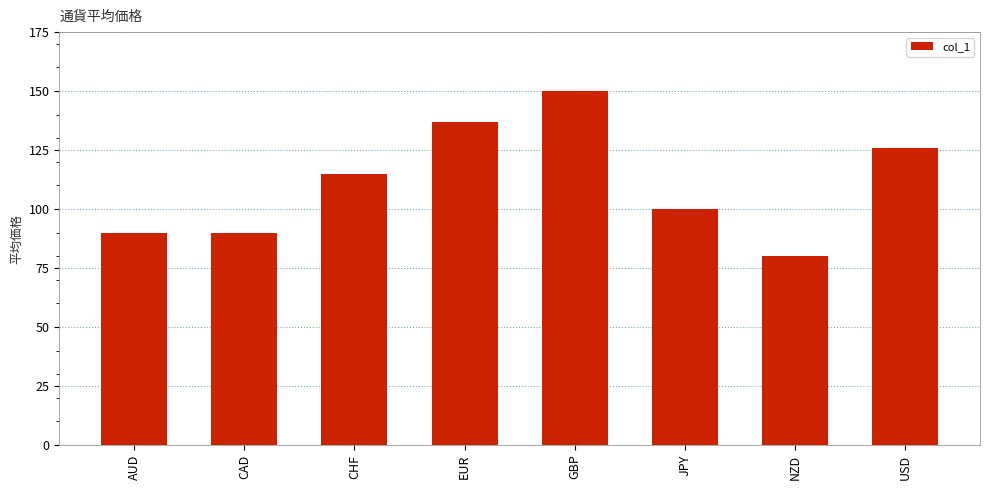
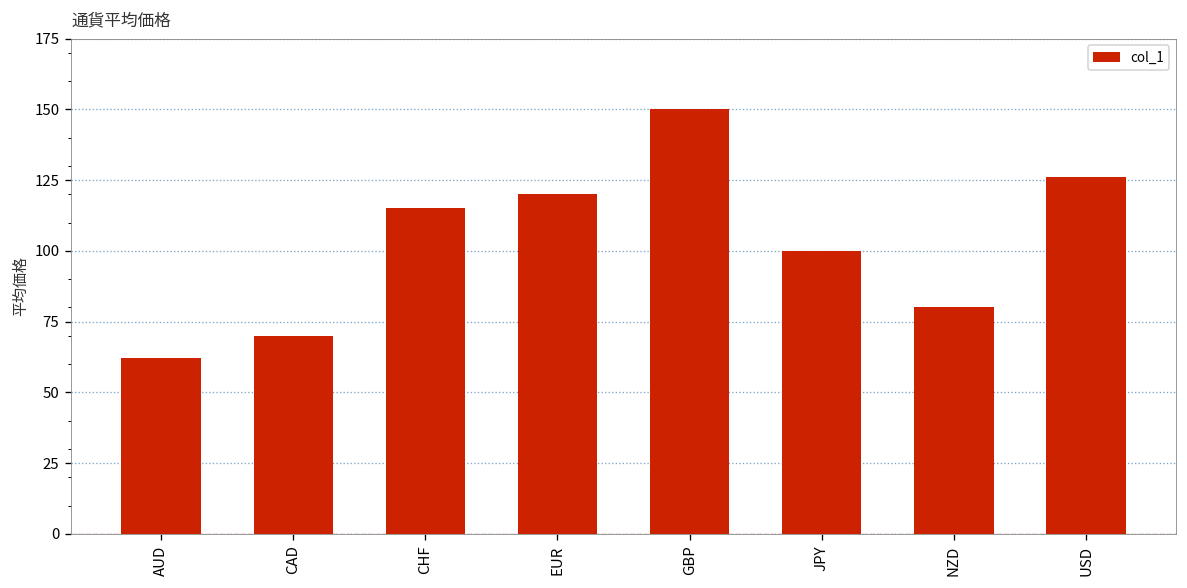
  {
-   "AUD": 90,
-   "CAD": 90,
+   "AUD": 62,
+   "CAD": 70,
    "CHF": 115,
-   "EUR": 137,
+   "EUR": 120,
    "GBP": 150,
    "JPY": 100,
    "NZD": 80,
    "USD": 126
  }
